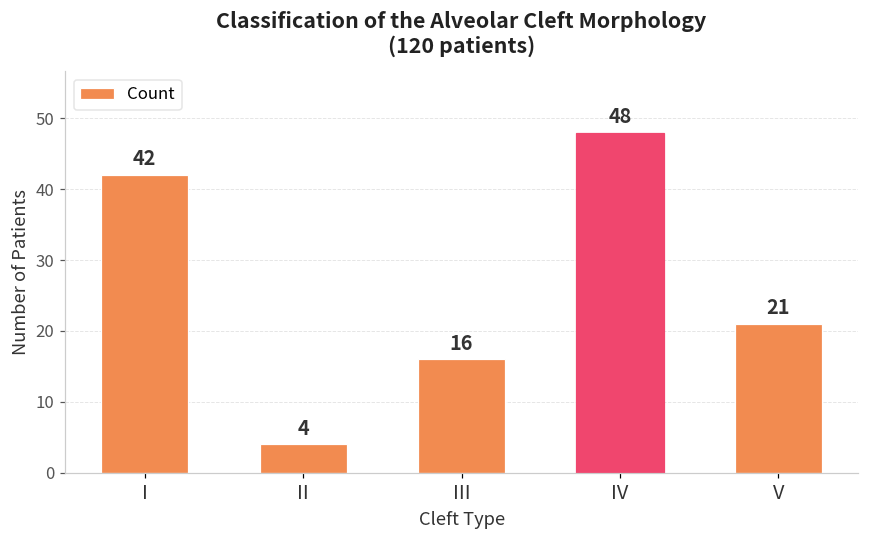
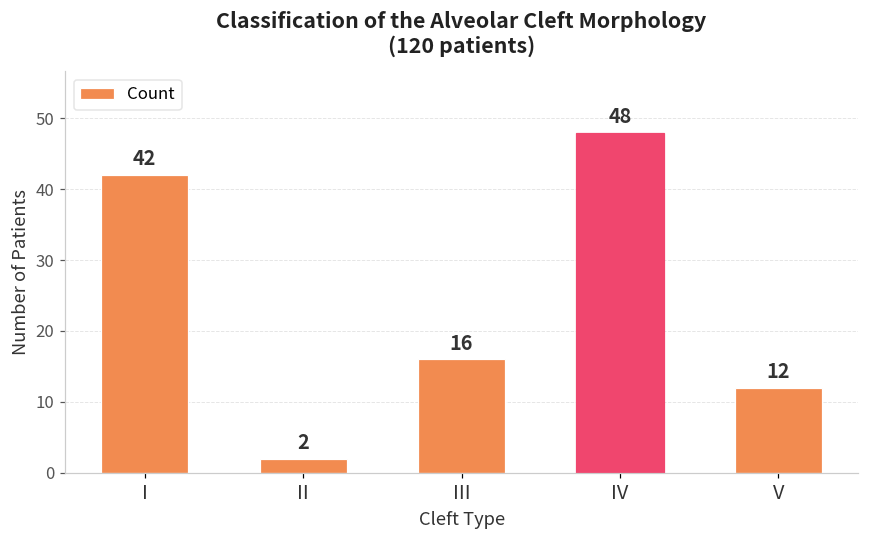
  {
    "I": 42,
-   "II": 4,
+   "II": 2,
    "III": 16,
    "IV": 48,
-   "V": 21
+   "V": 12
  }
